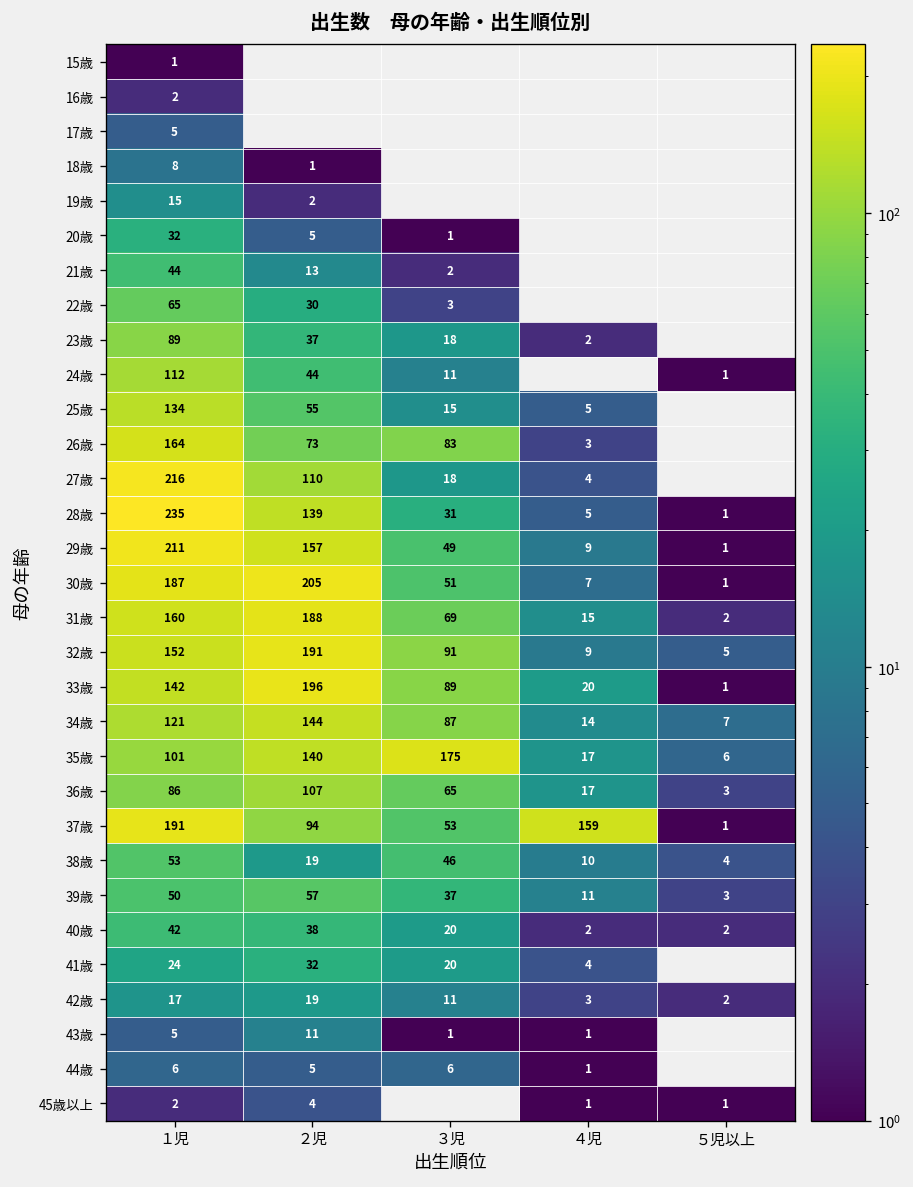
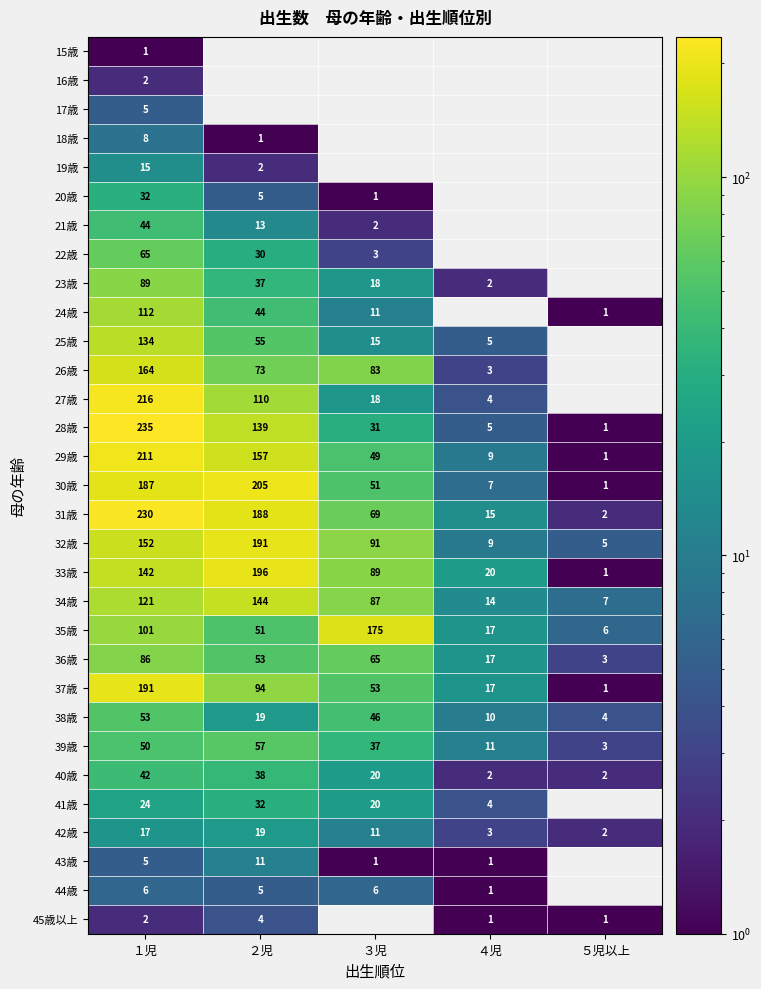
  {
    "15歳": {
      "１児": 1
    },
    "16歳": {
      "１児": 2
    },
    "17歳": {
      "１児": 5
    },
    "18歳": {
      "１児": 8,
      "２児": 1
    },
    "19歳": {
      "１児": 15,
      "２児": 2
    },
    "20歳": {
      "１児": 32,
      "２児": 5,
      "３児": 1
    },
    "21歳": {
      "１児": 44,
      "２児": 13,
      "３児": 2
    },
    "22歳": {
      "１児": 65,
      "２児": 30,
      "３児": 3
    },
    "23歳": {
      "１児": 89,
      "２児": 37,
      "３児": 18,
      "４児": 2
    },
    "24歳": {
      "１児": 112,
      "２児": 44,
      "３児": 11,
      "５児以上": 1
    },
    "25歳": {
      "１児": 134,
      "２児": 55,
      "３児": 15,
      "４児": 5
    },
    "26歳": {
      "１児": 164,
      "２児": 73,
      "３児": 83,
      "４児": 3
    },
    "27歳": {
      "１児": 216,
      "２児": 110,
      "３児": 18,
      "４児": 4
    },
    "28歳": {
      "１児": 235,
      "２児": 139,
      "３児": 31,
      "４児": 5,
      "５児以上": 1
    },
    "29歳": {
      "１児": 211,
      "２児": 157,
      "３児": 49,
      "４児": 9,
      "５児以上": 1
    },
    "30歳": {
      "１児": 187,
      "２児": 205,
      "３児": 51,
      "４児": 7,
      "５児以上": 1
    },
    "31歳": {
-     "１児": 160,
+     "１児": 230,
      "２児": 188,
      "３児": 69,
      "４児": 15,
      "５児以上": 2
    },
    "32歳": {
      "１児": 152,
      "２児": 191,
      "３児": 91,
      "４児": 9,
      "５児以上": 5
    },
    "33歳": {
      "１児": 142,
      "２児": 196,
      "３児": 89,
      "４児": 20,
      "５児以上": 1
    },
    "34歳": {
      "１児": 121,
      "２児": 144,
      "３児": 87,
      "４児": 14,
      "５児以上": 7
    },
    "35歳": {
      "１児": 101,
-     "２児": 140,
+     "２児": 51,
      "３児": 175,
      "４児": 17,
      "５児以上": 6
    },
    "36歳": {
      "１児": 86,
-     "２児": 107,
+     "２児": 53,
      "３児": 65,
      "４児": 17,
      "５児以上": 3
    },
    "37歳": {
      "１児": 191,
      "２児": 94,
      "３児": 53,
-     "４児": 159,
+     "４児": 17,
      "５児以上": 1
    },
    "38歳": {
      "１児": 53,
      "２児": 19,
      "３児": 46,
      "４児": 10,
      "５児以上": 4
    },
    "39歳": {
      "１児": 50,
      "２児": 57,
      "３児": 37,
      "４児": 11,
      "５児以上": 3
    },
    "40歳": {
      "１児": 42,
      "２児": 38,
      "３児": 20,
      "４児": 2,
      "５児以上": 2
    },
    "41歳": {
      "１児": 24,
      "２児": 32,
      "３児": 20,
      "４児": 4
    },
    "42歳": {
      "１児": 17,
      "２児": 19,
      "３児": 11,
      "４児": 3,
      "５児以上": 2
    },
    "43歳": {
      "１児": 5,
      "２児": 11,
      "３児": 1,
      "４児": 1
    },
    "44歳": {
      "１児": 6,
      "２児": 5,
      "３児": 6,
      "４児": 1
    },
    "45歳以上": {
      "１児": 2,
      "２児": 4,
      "４児": 1,
      "５児以上": 1
    }
  }
